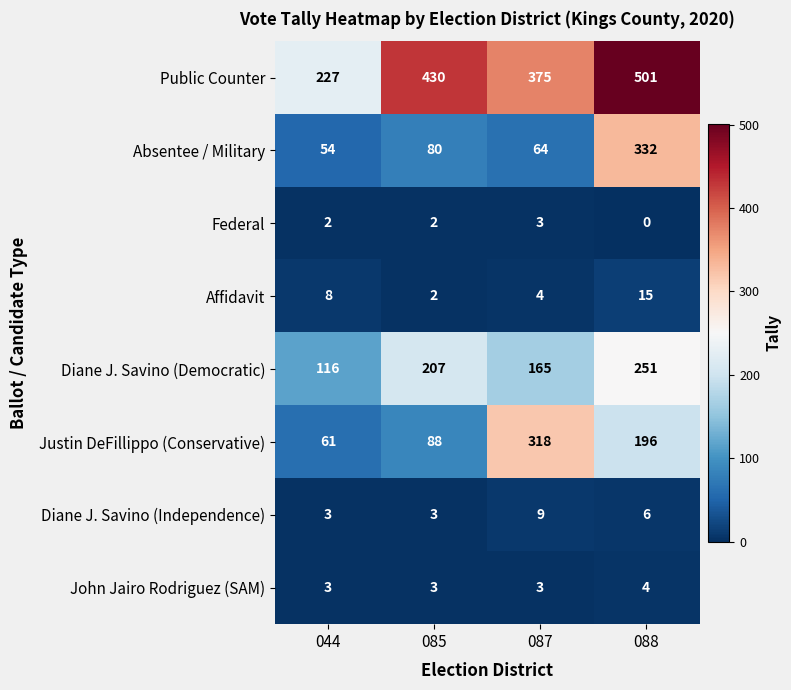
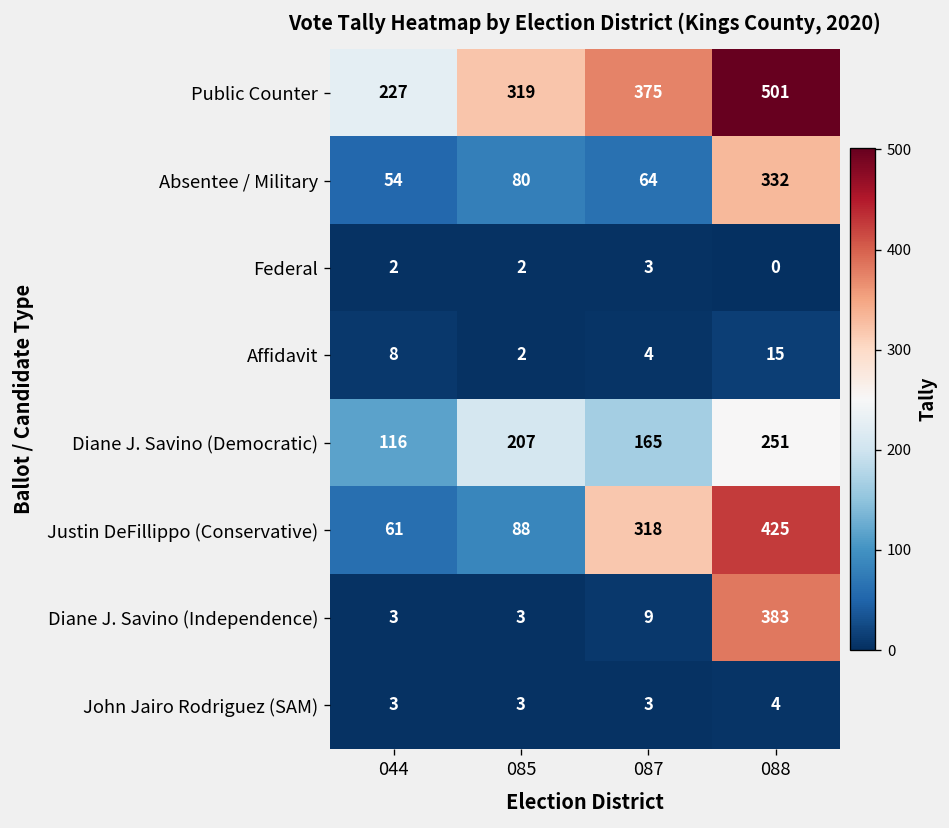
  {
    "Public Counter": {
      "044": 227,
-     "085": 430,
+     "085": 319,
      "087": 375,
      "088": 501
    },
    "Absentee / Military": {
      "044": 54,
      "085": 80,
      "087": 64,
      "088": 332
    },
    "Federal": {
      "044": 2,
      "085": 2,
      "087": 3,
      "088": 0
    },
    "Affidavit": {
      "044": 8,
      "085": 2,
      "087": 4,
      "088": 15
    },
    "Diane J. Savino (Democratic)": {
      "044": 116,
      "085": 207,
      "087": 165,
      "088": 251
    },
    "Justin DeFillippo (Conservative)": {
      "044": 61,
      "085": 88,
      "087": 318,
-     "088": 196
+     "088": 425
    },
    "Diane J. Savino (Independence)": {
      "044": 3,
      "085": 3,
      "087": 9,
-     "088": 6
+     "088": 383
    },
    "John Jairo Rodriguez (SAM)": {
      "044": 3,
      "085": 3,
      "087": 3,
      "088": 4
    }
  }
